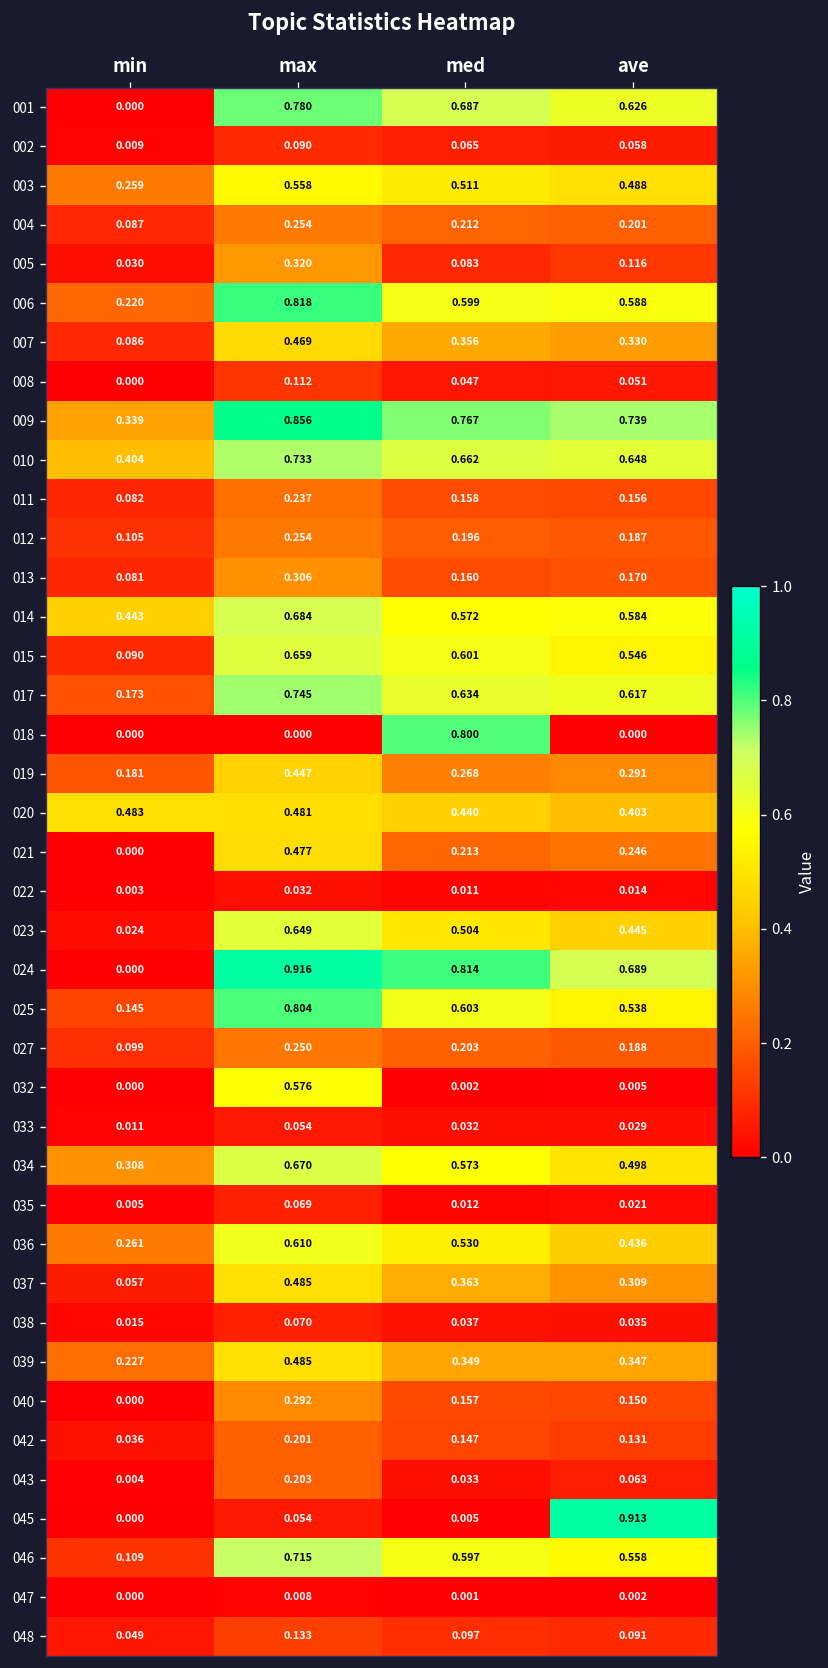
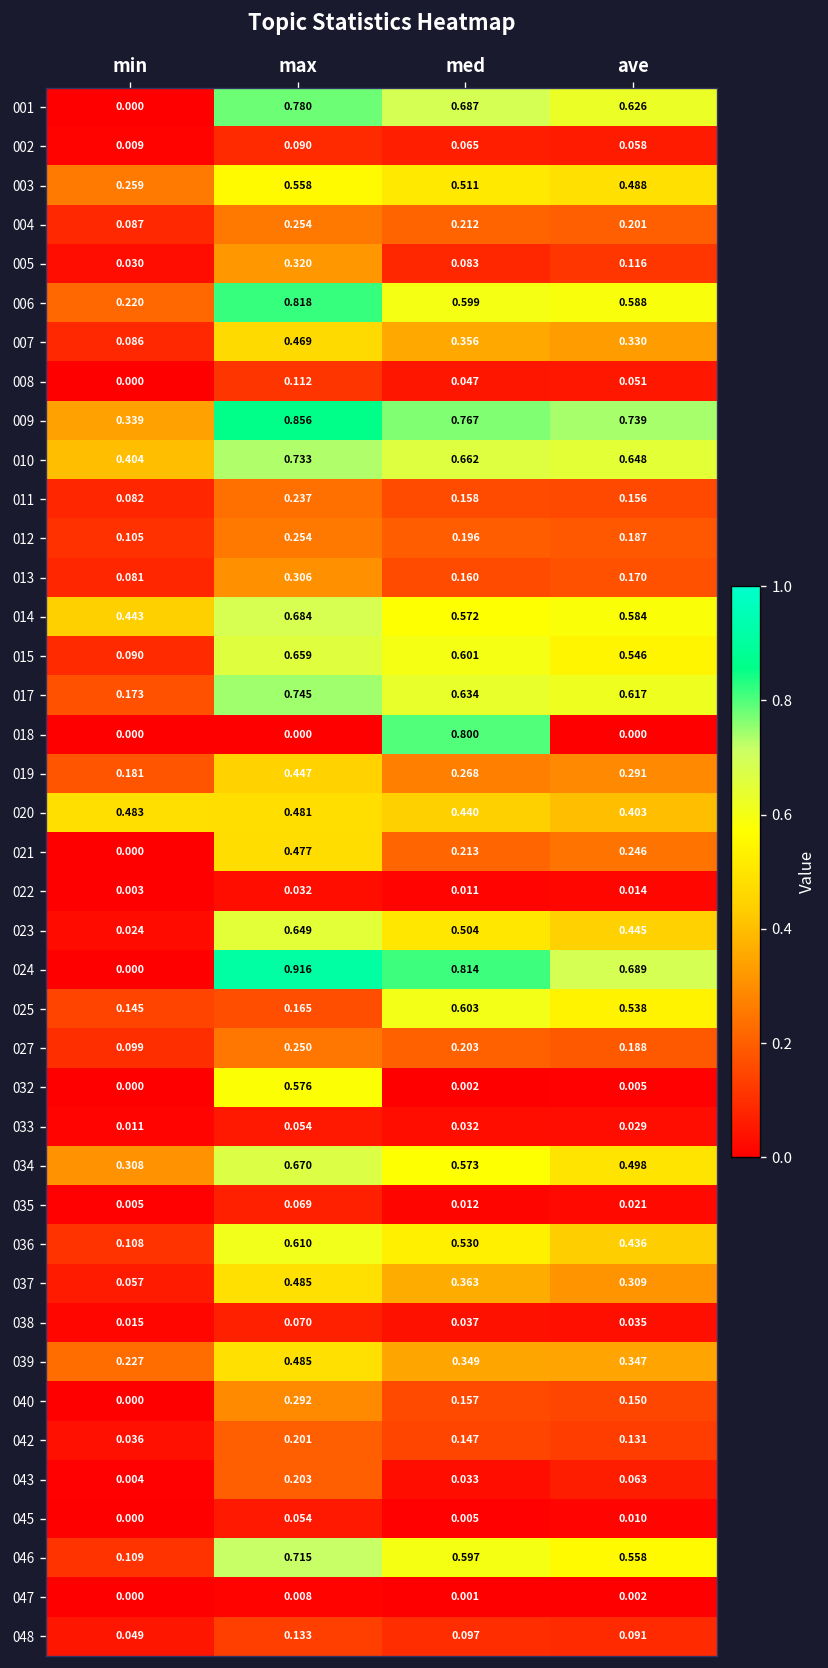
  {
    "001": {
      "min": 0.000,
      "max": 0.780,
      "med": 0.687,
      "ave": 0.626
    },
    "002": {
      "min": 0.009,
      "max": 0.090,
      "med": 0.065,
      "ave": 0.058
    },
    "003": {
      "min": 0.259,
      "max": 0.558,
      "med": 0.511,
      "ave": 0.488
    },
    "004": {
      "min": 0.087,
      "max": 0.254,
      "med": 0.212,
      "ave": 0.201
    },
    "005": {
      "min": 0.030,
      "max": 0.320,
      "med": 0.083,
      "ave": 0.116
    },
    "006": {
      "min": 0.220,
      "max": 0.818,
      "med": 0.599,
      "ave": 0.588
    },
    "007": {
      "min": 0.086,
      "max": 0.469,
      "med": 0.356,
      "ave": 0.330
    },
    "008": {
      "min": 0.000,
      "max": 0.112,
      "med": 0.047,
      "ave": 0.051
    },
    "009": {
      "min": 0.339,
      "max": 0.856,
      "med": 0.767,
      "ave": 0.739
    },
    "010": {
      "min": 0.404,
      "max": 0.733,
      "med": 0.662,
      "ave": 0.648
    },
    "011": {
      "min": 0.082,
      "max": 0.237,
      "med": 0.158,
      "ave": 0.156
    },
    "012": {
      "min": 0.105,
      "max": 0.254,
      "med": 0.196,
      "ave": 0.187
    },
    "013": {
      "min": 0.081,
      "max": 0.306,
      "med": 0.160,
      "ave": 0.170
    },
    "014": {
      "min": 0.443,
      "max": 0.684,
      "med": 0.572,
      "ave": 0.584
    },
    "015": {
      "min": 0.090,
      "max": 0.659,
      "med": 0.601,
      "ave": 0.546
    },
    "017": {
      "min": 0.173,
      "max": 0.745,
      "med": 0.634,
      "ave": 0.617
    },
    "018": {
      "min": 0.000,
      "max": 0.000,
      "med": 0.800,
      "ave": 0.000
    },
    "019": {
      "min": 0.181,
      "max": 0.447,
      "med": 0.268,
      "ave": 0.291
    },
    "020": {
      "min": 0.483,
      "max": 0.481,
      "med": 0.440,
      "ave": 0.403
    },
    "021": {
      "min": 0.000,
      "max": 0.477,
      "med": 0.213,
      "ave": 0.246
    },
    "022": {
      "min": 0.003,
      "max": 0.032,
      "med": 0.011,
      "ave": 0.014
    },
    "023": {
      "min": 0.024,
      "max": 0.649,
      "med": 0.504,
      "ave": 0.445
    },
    "024": {
      "min": 0.000,
      "max": 0.916,
      "med": 0.814,
      "ave": 0.689
    },
    "025": {
      "min": 0.145,
-     "max": 0.804,
+     "max": 0.165,
      "med": 0.603,
      "ave": 0.538
    },
    "027": {
      "min": 0.099,
      "max": 0.250,
      "med": 0.203,
      "ave": 0.188
    },
    "032": {
      "min": 0.000,
      "max": 0.576,
      "med": 0.002,
      "ave": 0.005
    },
    "033": {
      "min": 0.011,
      "max": 0.054,
      "med": 0.032,
      "ave": 0.029
    },
    "034": {
      "min": 0.308,
      "max": 0.670,
      "med": 0.573,
      "ave": 0.498
    },
    "035": {
      "min": 0.005,
      "max": 0.069,
      "med": 0.012,
      "ave": 0.021
    },
    "036": {
-     "min": 0.261,
+     "min": 0.108,
      "max": 0.610,
      "med": 0.530,
      "ave": 0.436
    },
    "037": {
      "min": 0.057,
      "max": 0.485,
      "med": 0.363,
      "ave": 0.309
    },
    "038": {
      "min": 0.015,
      "max": 0.070,
      "med": 0.037,
      "ave": 0.035
    },
    "039": {
      "min": 0.227,
      "max": 0.485,
      "med": 0.349,
      "ave": 0.347
    },
    "040": {
      "min": 0.000,
      "max": 0.292,
      "med": 0.157,
      "ave": 0.150
    },
    "042": {
      "min": 0.036,
      "max": 0.201,
      "med": 0.147,
      "ave": 0.131
    },
    "043": {
      "min": 0.004,
      "max": 0.203,
      "med": 0.033,
      "ave": 0.063
    },
    "045": {
      "min": 0.000,
      "max": 0.054,
      "med": 0.005,
-     "ave": 0.913
+     "ave": 0.010
    },
    "046": {
      "min": 0.109,
      "max": 0.715,
      "med": 0.597,
      "ave": 0.558
    },
    "047": {
      "min": 0.000,
      "max": 0.008,
      "med": 0.001,
      "ave": 0.002
    },
    "048": {
      "min": 0.049,
      "max": 0.133,
      "med": 0.097,
      "ave": 0.091
    }
  }
